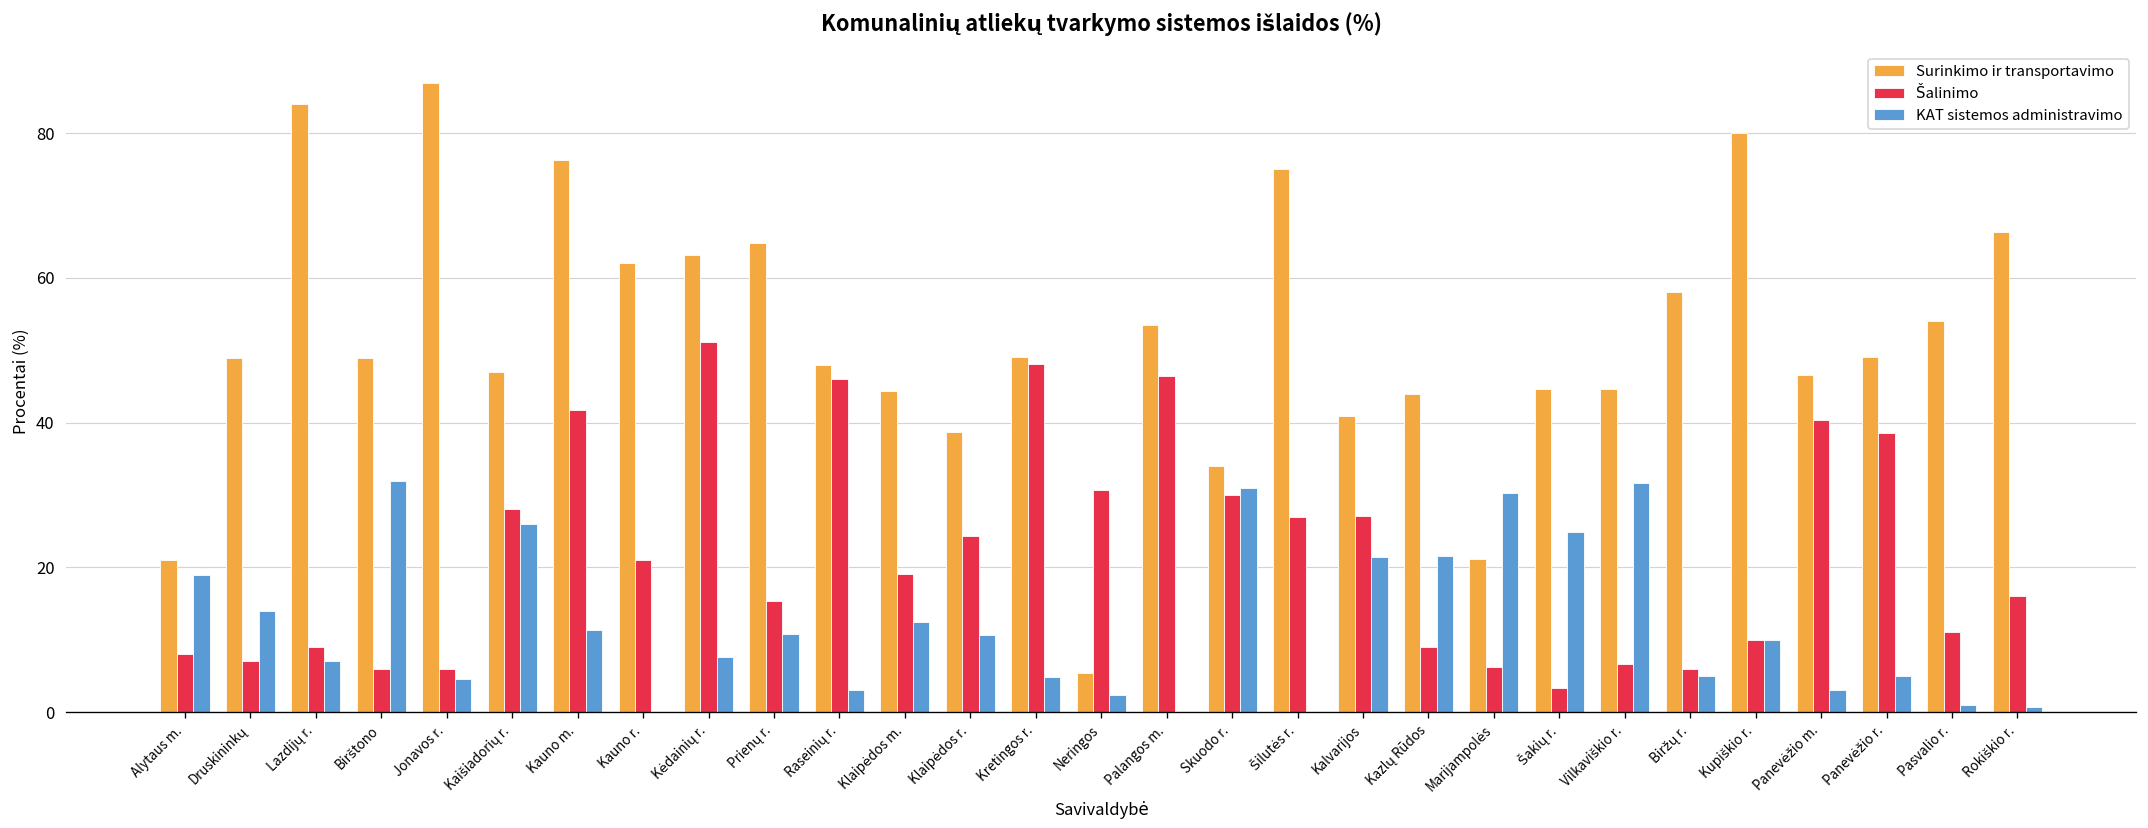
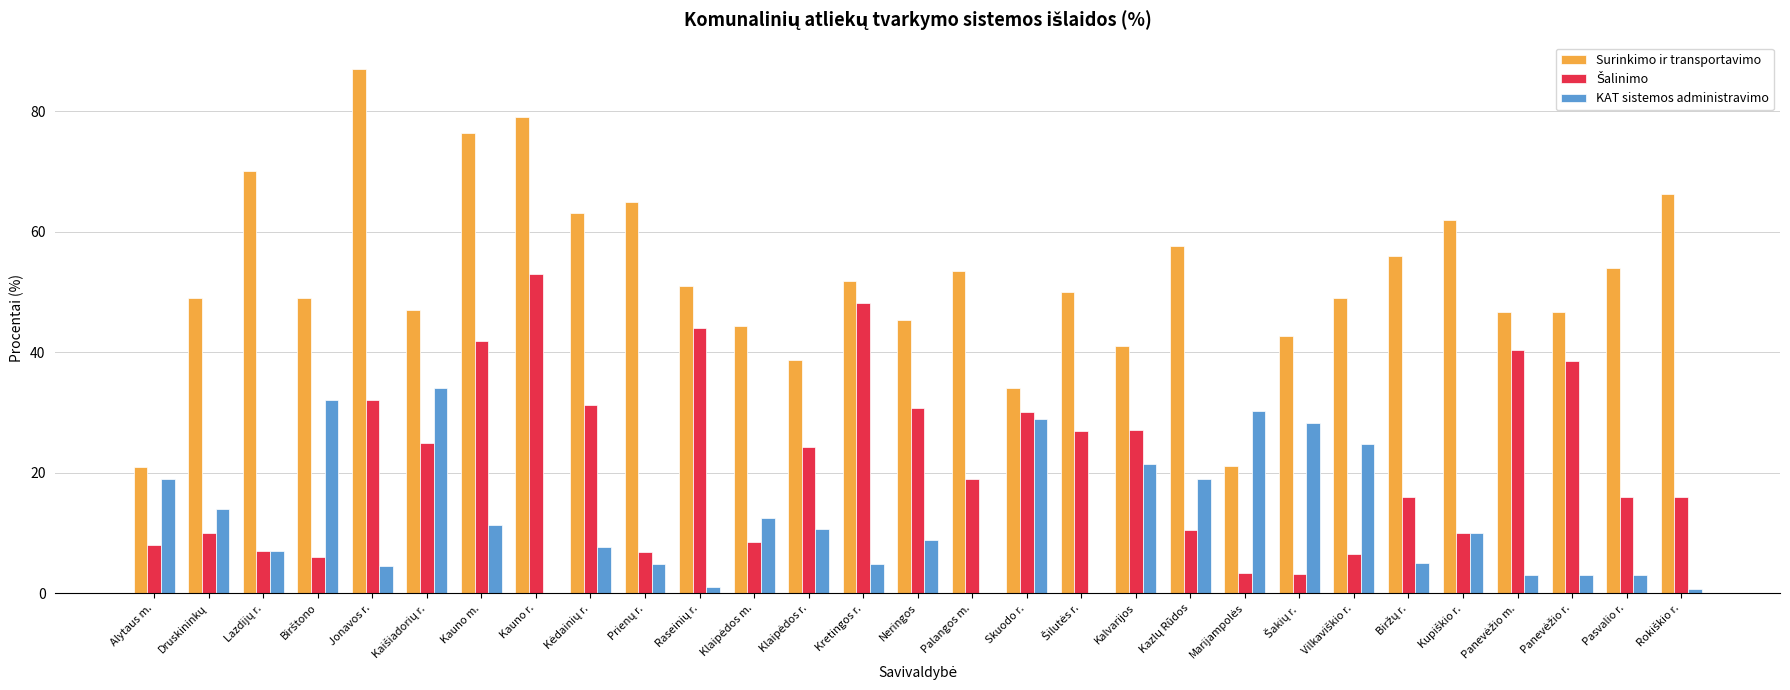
  {
    "Surinkimo ir transportavimo": {
      "Alytaus m.": 21,
      "Druskininkų": 49,
-     "Lazdijų r.": 84,
+     "Lazdijų r.": 70,
      "Birštono": 49,
      "Jonavos r.": 87,
      "Kaišiadorių r.": 47,
      "Kauno m.": 76,
-     "Kauno r.": 62,
+     "Kauno r.": 79,
      "Kėdainių r.": 63,
      "Prienų r.": 65,
-     "Raseinių r.": 48,
+     "Raseinių r.": 51,
      "Klaipėdos m.": 44,
      "Klaipėdos r.": 39,
-     "Kretingos r.": 49,
-     "Neringos": 5,
+     "Kretingos r.": 52,
+     "Neringos": 45,
      "Palangos m.": 54,
      "Skuodo r.": 34,
-     "Šilutės r.": 75,
+     "Šilutės r.": 50,
      "Kalvarijos": 41,
-     "Kazlų Rūdos": 44,
+     "Kazlų Rūdos": 58,
      "Marijampolės": 21,
-     "Šakių r.": 45,
-     "Vilkaviškio r.": 45,
-     "Biržų r.": 58,
-     "Kupiškio r.": 80,
+     "Šakių r.": 43,
+     "Vilkaviškio r.": 49,
+     "Biržų r.": 56,
+     "Kupiškio r.": 62,
      "Panevėžio m.": 47,
-     "Panevėžio r.": 49,
+     "Panevėžio r.": 47,
      "Pasvalio r.": 54,
      "Rokiškio r.": 66
    },
    "Šalinimo": {
      "Alytaus m.": 8,
-     "Druskininkų": 7,
-     "Lazdijų r.": 9,
+     "Druskininkų": 10,
+     "Lazdijų r.": 7,
      "Birštono": 6,
-     "Jonavos r.": 6,
-     "Kaišiadorių r.": 28,
+     "Jonavos r.": 32,
+     "Kaišiadorių r.": 25,
      "Kauno m.": 42,
-     "Kauno r.": 21,
-     "Kėdainių r.": 51,
-     "Prienų r.": 15,
-     "Raseinių r.": 46,
-     "Klaipėdos m.": 19,
+     "Kauno r.": 53,
+     "Kėdainių r.": 31,
+     "Prienų r.": 7,
+     "Raseinių r.": 44,
+     "Klaipėdos m.": 8,
      "Klaipėdos r.": 24,
      "Kretingos r.": 48,
      "Neringos": 31,
-     "Palangos m.": 47,
+     "Palangos m.": 19,
      "Skuodo r.": 30,
      "Šilutės r.": 27,
      "Kalvarijos": 27,
-     "Kazlų Rūdos": 9,
-     "Marijampolės": 6,
+     "Kazlų Rūdos": 10,
+     "Marijampolės": 3,
      "Šakių r.": 3,
      "Vilkaviškio r.": 7,
-     "Biržų r.": 6,
+     "Biržų r.": 16,
      "Kupiškio r.": 10,
      "Panevėžio m.": 40,
      "Panevėžio r.": 39,
-     "Pasvalio r.": 11,
+     "Pasvalio r.": 16,
      "Rokiškio r.": 16
    },
    "KAT sistemos administravimo": {
      "Alytaus m.": 19,
      "Druskininkų": 14,
      "Lazdijų r.": 7,
      "Birštono": 32,
      "Jonavos r.": 5,
-     "Kaišiadorių r.": 26,
+     "Kaišiadorių r.": 34,
      "Kauno m.": 11,
      "Kauno r.": 0,
      "Kėdainių r.": 8,
-     "Prienų r.": 11,
-     "Raseinių r.": 3,
+     "Prienų r.": 5,
+     "Raseinių r.": 1,
      "Klaipėdos m.": 12,
      "Klaipėdos r.": 11,
      "Kretingos r.": 5,
-     "Neringos": 2,
+     "Neringos": 9,
      "Palangos m.": 0,
-     "Skuodo r.": 31,
+     "Skuodo r.": 29,
      "Šilutės r.": 0,
      "Kalvarijos": 21,
-     "Kazlų Rūdos": 22,
+     "Kazlų Rūdos": 19,
      "Marijampolės": 30,
-     "Šakių r.": 25,
-     "Vilkaviškio r.": 32,
+     "Šakių r.": 28,
+     "Vilkaviškio r.": 25,
      "Biržų r.": 5,
      "Kupiškio r.": 10,
      "Panevėžio m.": 3,
-     "Panevėžio r.": 5,
-     "Pasvalio r.": 1,
+     "Panevėžio r.": 3,
+     "Pasvalio r.": 3,
      "Rokiškio r.": 1
    }
  }
